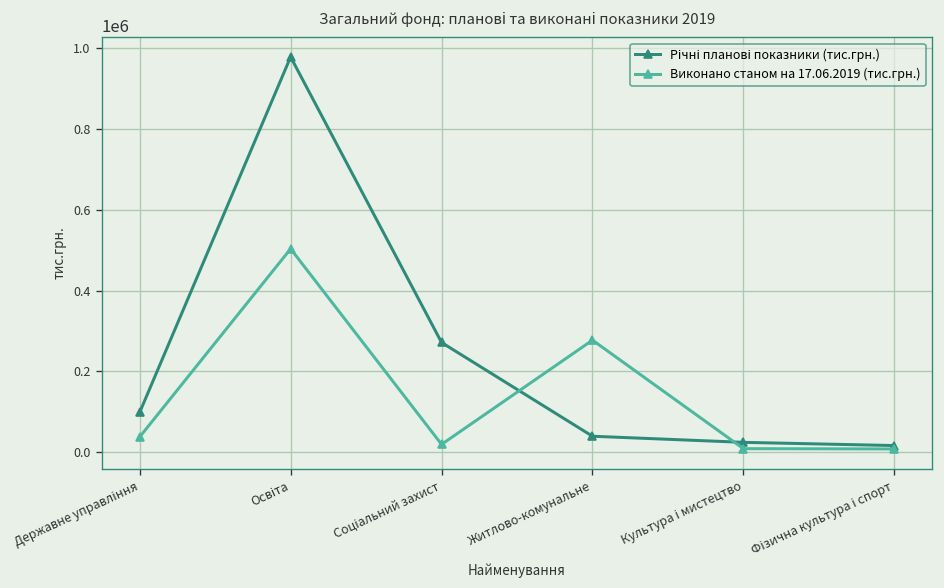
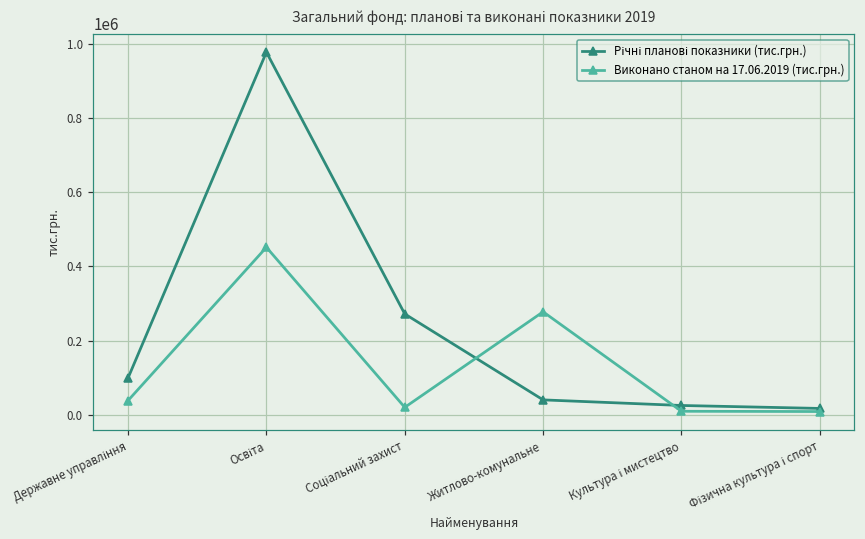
  {
    "Річні планові показники (тис.грн.)": {
      "Державне управління": 100000,
      "Освіта": 980000,
      "Соціальний захист": 270000,
      "Житлово-комунальне": 40000,
      "Культура і мистецтво": 20000,
      "Фізична культура і спорт": 20000
    },
    "Виконано станом на 17.06.2019 (тис.грн.)": {
      "Державне управління": 40000,
-     "Освіта": 500000,
+     "Освіта": 450000,
      "Соціальний захист": 20000,
      "Житлово-комунальне": 280000,
      "Культура і мистецтво": 10000,
      "Фізична культура і спорт": 10000
    }
  }
